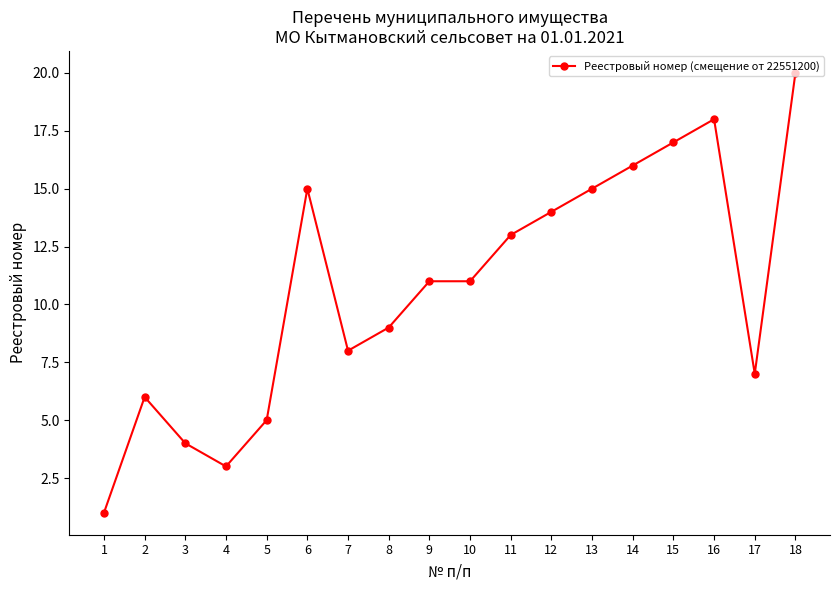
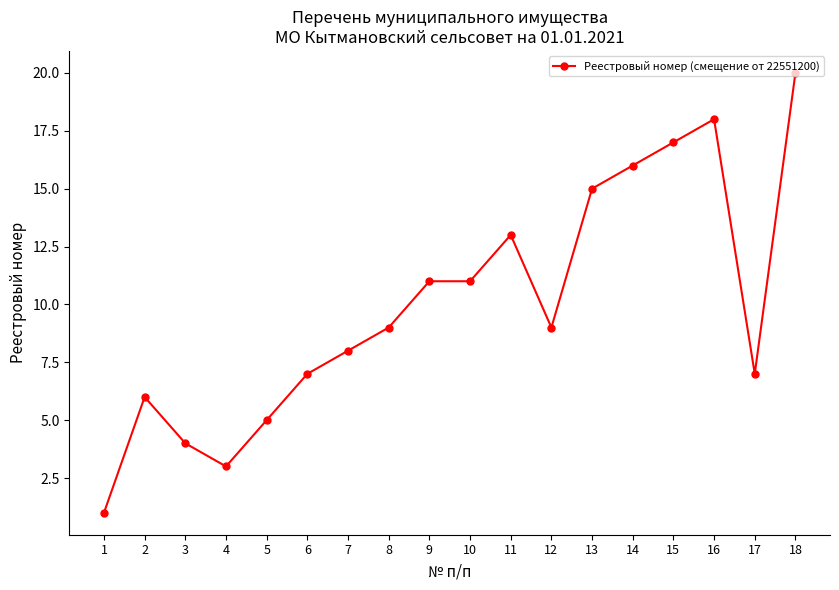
  {
    "1": 1.0,
    "2": 6.0,
    "3": 4.0,
    "4": 3.0,
    "5": 5.0,
-   "6": 15.0,
+   "6": 7.0,
    "7": 8.0,
    "8": 9.0,
    "9": 11.0,
    "10": 11.0,
    "11": 13.0,
-   "12": 14.0,
+   "12": 9.0,
    "13": 15.0,
    "14": 16.0,
    "15": 17.0,
    "16": 18.0,
    "17": 7.0
  }
